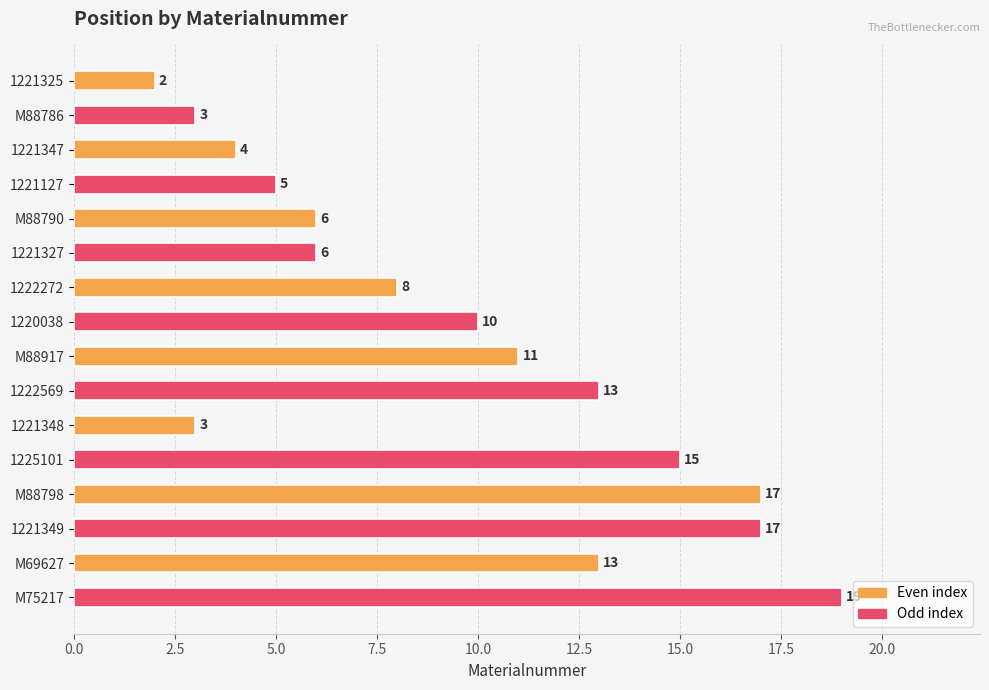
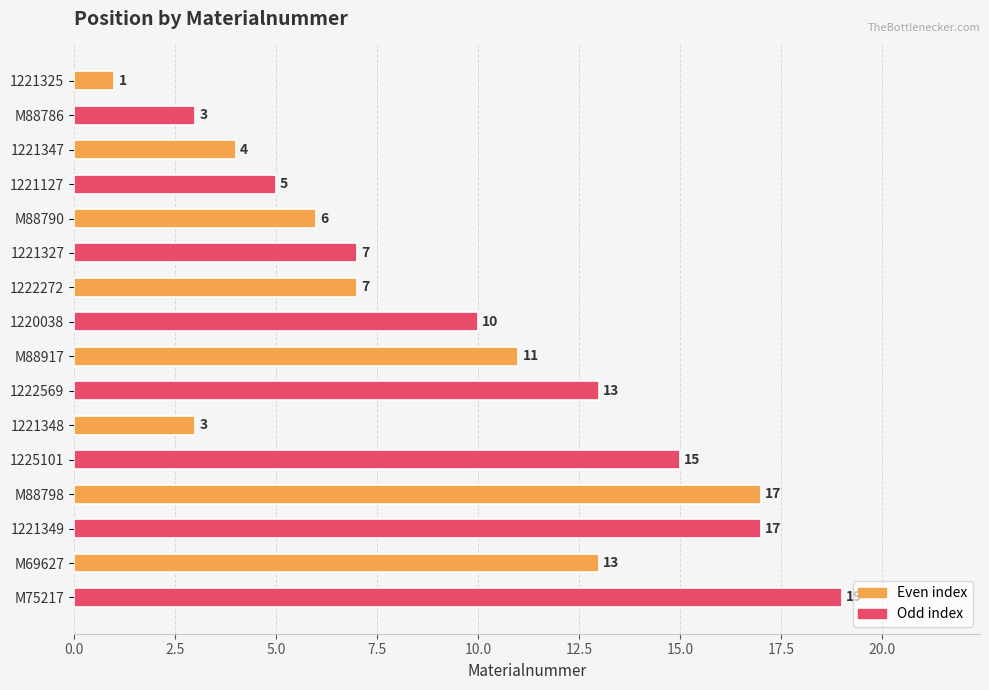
  {
-   "1221325": 2,
+   "1221325": 1,
    "M88786": 3,
    "1221347": 4,
    "1221127": 5,
    "M88790": 6,
-   "1221327": 6,
-   "1222272": 8,
+   "1221327": 7,
+   "1222272": 7,
    "1220038": 10,
    "M88917": 11,
    "1222569": 13,
    "1221348": 3,
    "1225101": 15,
    "M88798": 17,
    "1221349": 17,
    "M69627": 13
  }
